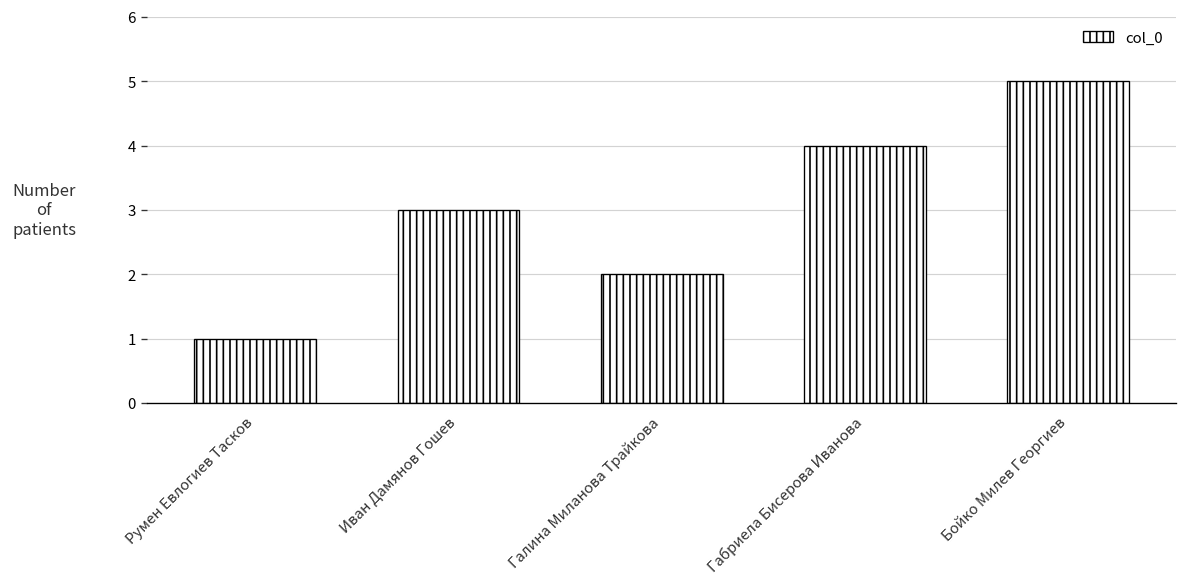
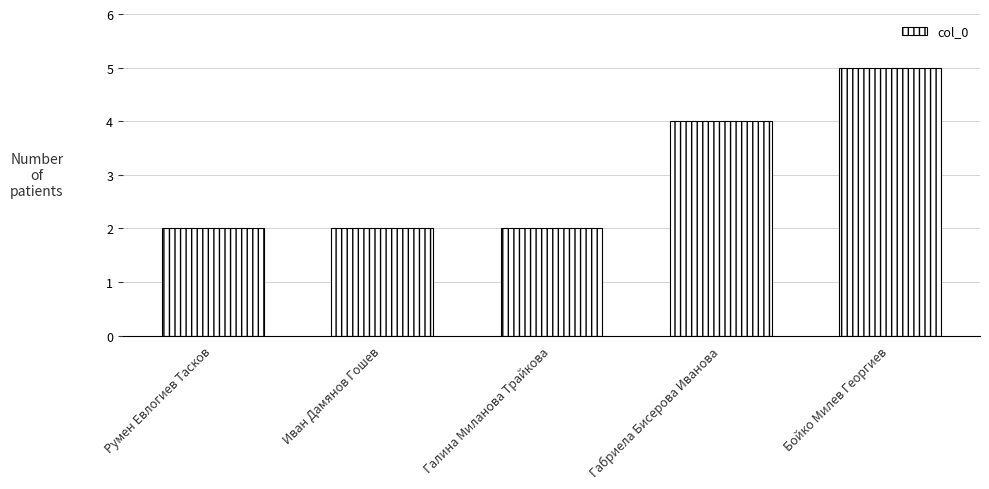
  {
-   "Румен Евлогиев Тасков": 1,
-   "Иван Дамянов Гошев": 3,
+   "Румен Евлогиев Тасков": 2,
+   "Иван Дамянов Гошев": 2,
    "Галина Миланова Трайкова": 2,
    "Габриела Бисерова Иванова": 4,
    "Бойко Милев Георгиев": 5
  }
